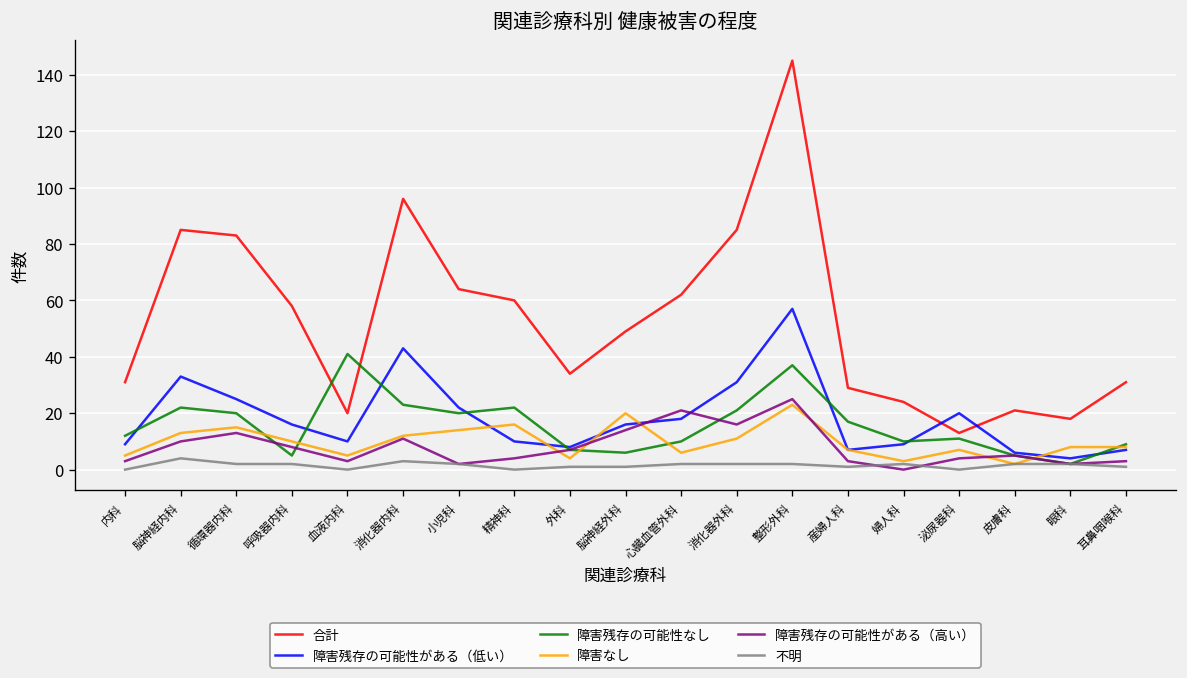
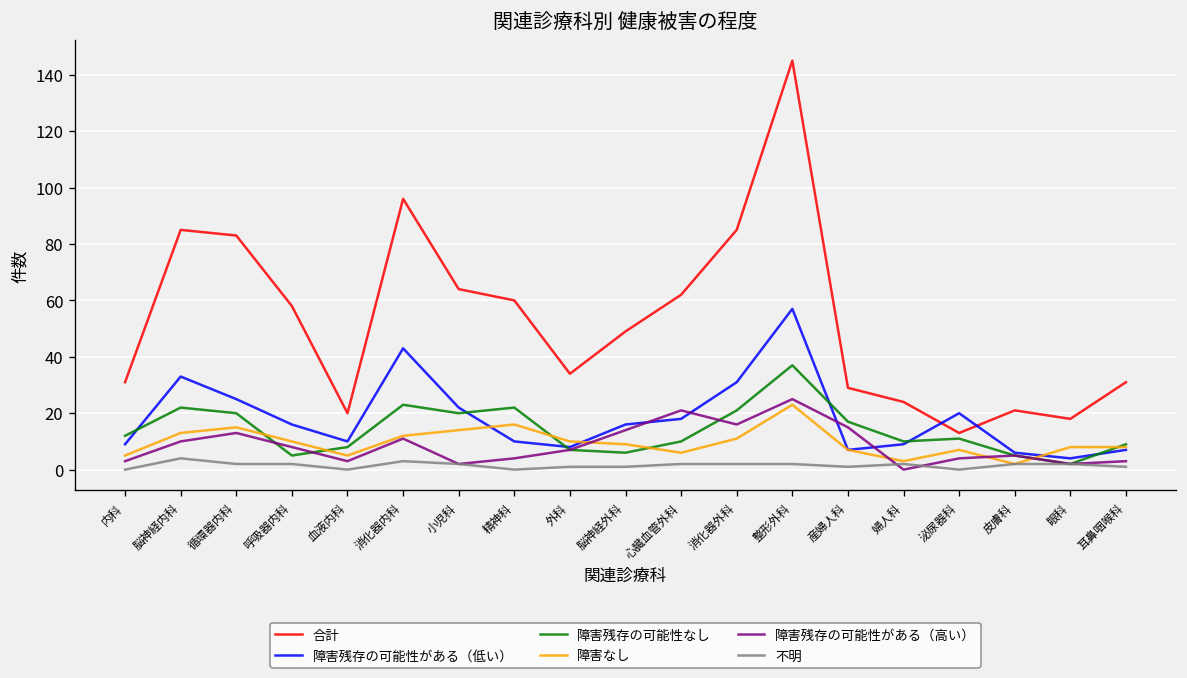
  {
    "合計": {
      "内科": 31,
      "脳神経内科": 85,
      "循環器内科": 83,
      "呼吸器内科": 58,
      "血液内科": 20,
      "消化器内科": 96,
      "小児科": 64,
      "精神科": 60,
      "外科": 34,
      "脳神経外科": 49,
      "心臓血管外科": 62,
      "消化器外科": 85,
      "整形外科": 145,
      "産婦人科": 29,
      "婦人科": 24,
      "泌尿器科": 13,
      "皮膚科": 21,
      "眼科": 18,
      "耳鼻咽喉科": 31
    },
    "障害残存の可能性がある（低い）": {
      "内科": 9,
      "脳神経内科": 33,
      "循環器内科": 25,
      "呼吸器内科": 16,
      "血液内科": 10,
      "消化器内科": 43,
      "小児科": 22,
      "精神科": 10,
      "脳神経外科": 16,
      "心臓血管外科": 18,
      "消化器外科": 31,
      "整形外科": 57,
      "泌尿器科": 20,
      "眼科": 4
    },
    "障害残存の可能性なし": {
      "内科": 12,
      "脳神経内科": 22,
      "循環器内科": 20,
      "呼吸器内科": 5,
-     "血液内科": 41,
+     "血液内科": 8,
      "消化器内科": 23,
      "小児科": 20,
      "精神科": 22,
      "脳神経外科": 6,
      "心臓血管外科": 10,
      "消化器外科": 21,
      "整形外科": 37,
      "産婦人科": 17,
      "泌尿器科": 11
    },
    "障害なし": {
      "内科": 5,
      "脳神経内科": 13,
      "循環器内科": 15,
      "呼吸器内科": 10,
      "血液内科": 5,
      "小児科": 14,
      "精神科": 16,
-     "外科": 4,
-     "脳神経外科": 20,
+     "外科": 10,
+     "脳神経外科": 9,
      "心臓血管外科": 6,
      "消化器外科": 11,
      "整形外科": 23,
      "泌尿器科": 7,
      "眼科": 8
    },
    "障害残存の可能性がある（高い）": {
      "内科": 3,
      "脳神経内科": 10,
      "循環器内科": 13,
      "呼吸器内科": 8,
      "血液内科": 3,
      "精神科": 4,
      "脳神経外科": 14,
      "心臓血管外科": 21,
      "消化器外科": 16,
      "整形外科": 25,
-     "産婦人科": 3,
+     "産婦人科": 15,
      "婦人科": 0,
      "泌尿器科": 4,
      "耳鼻咽喉科": 3
    },
    "不明": {
      "内科": 0,
      "脳神経内科": 4,
      "循環器内科": 2,
      "呼吸器内科": 2,
      "血液内科": 0,
      "消化器内科": 3,
      "精神科": 0,
      "外科": 1,
      "脳神経外科": 1,
      "心臓血管外科": 2,
      "消化器外科": 2,
      "整形外科": 2,
      "産婦人科": 1,
      "泌尿器科": 0,
      "耳鼻咽喉科": 1
    }
  }
